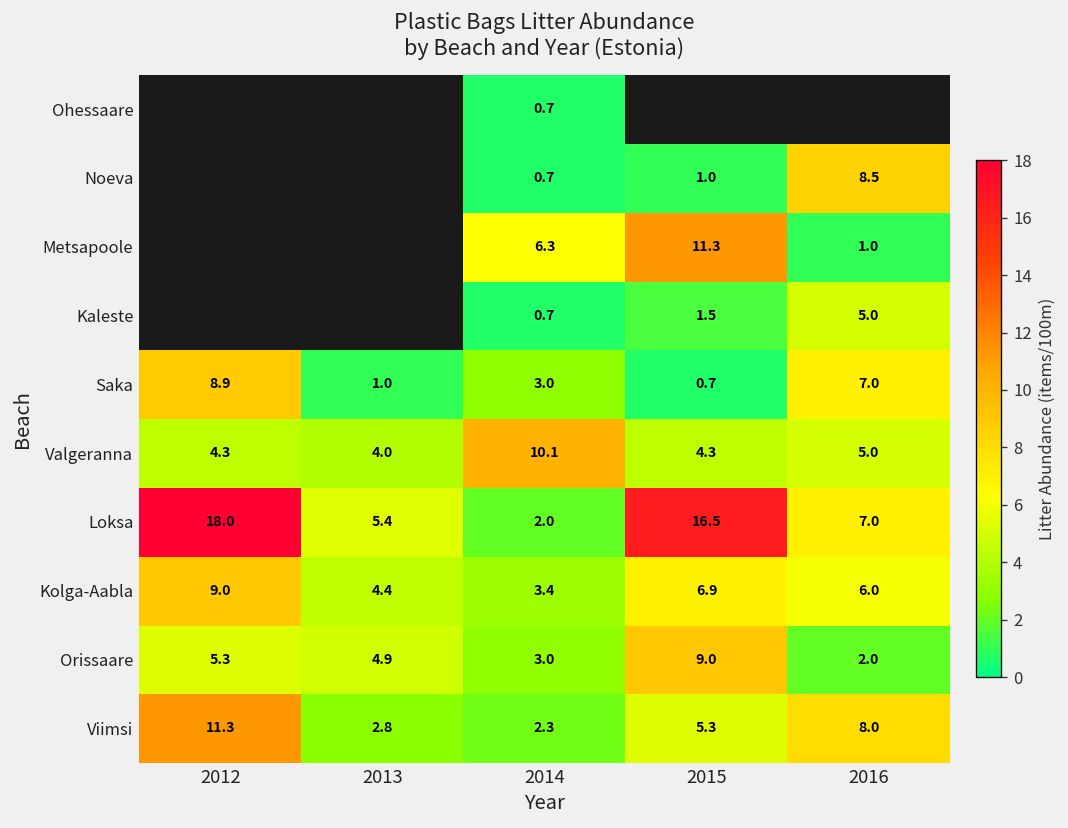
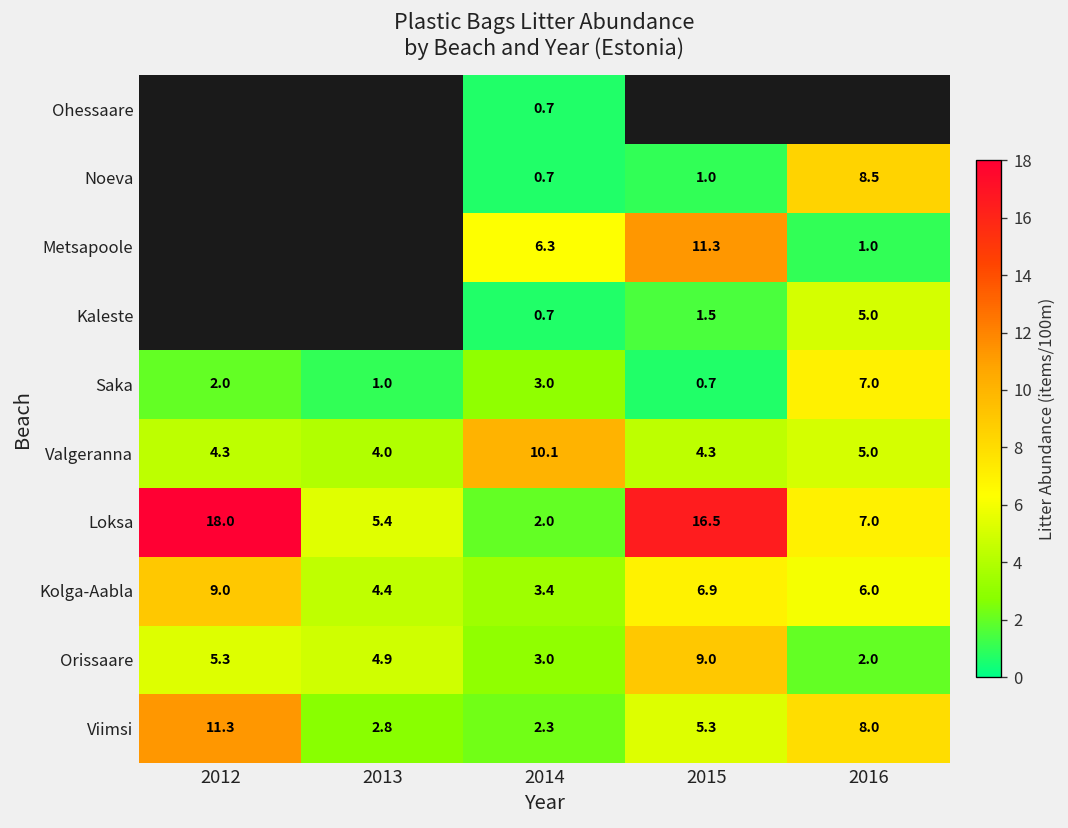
  {
    "Ohessaare": {
      "2014": 0.7
    },
    "Noeva": {
      "2014": 0.7,
      "2015": 1.0,
      "2016": 8.5
    },
    "Metsapoole": {
      "2014": 6.3,
      "2015": 11.3,
      "2016": 1.0
    },
    "Kaleste": {
      "2014": 0.7,
      "2015": 1.5,
      "2016": 5.0
    },
    "Saka": {
-     "2012": 8.9,
+     "2012": 2.0,
      "2013": 1.0,
      "2014": 3.0,
      "2015": 0.7,
      "2016": 7.0
    },
    "Valgeranna": {
      "2012": 4.3,
      "2013": 4.0,
      "2014": 10.1,
      "2015": 4.3,
      "2016": 5.0
    },
    "Loksa": {
      "2012": 18.0,
      "2013": 5.4,
      "2014": 2.0,
      "2015": 16.5,
      "2016": 7.0
    },
    "Kolga-Aabla": {
      "2012": 9.0,
      "2013": 4.4,
      "2014": 3.4,
      "2015": 6.9,
      "2016": 6.0
    },
    "Orissaare": {
      "2012": 5.3,
      "2013": 4.9,
      "2014": 3.0,
      "2015": 9.0,
      "2016": 2.0
    },
    "Viimsi": {
      "2012": 11.3,
      "2013": 2.8,
      "2014": 2.3,
      "2015": 5.3,
      "2016": 8.0
    }
  }
